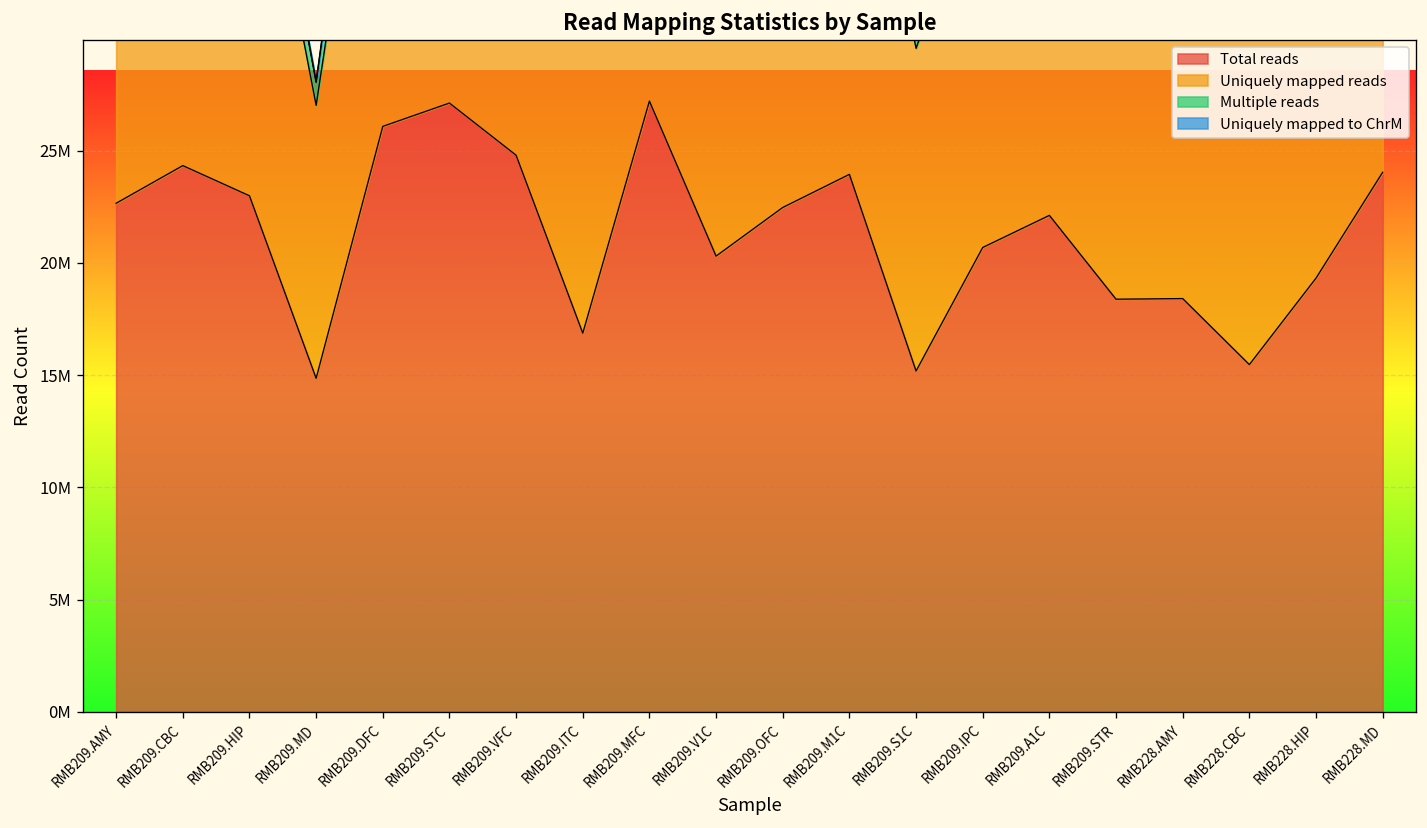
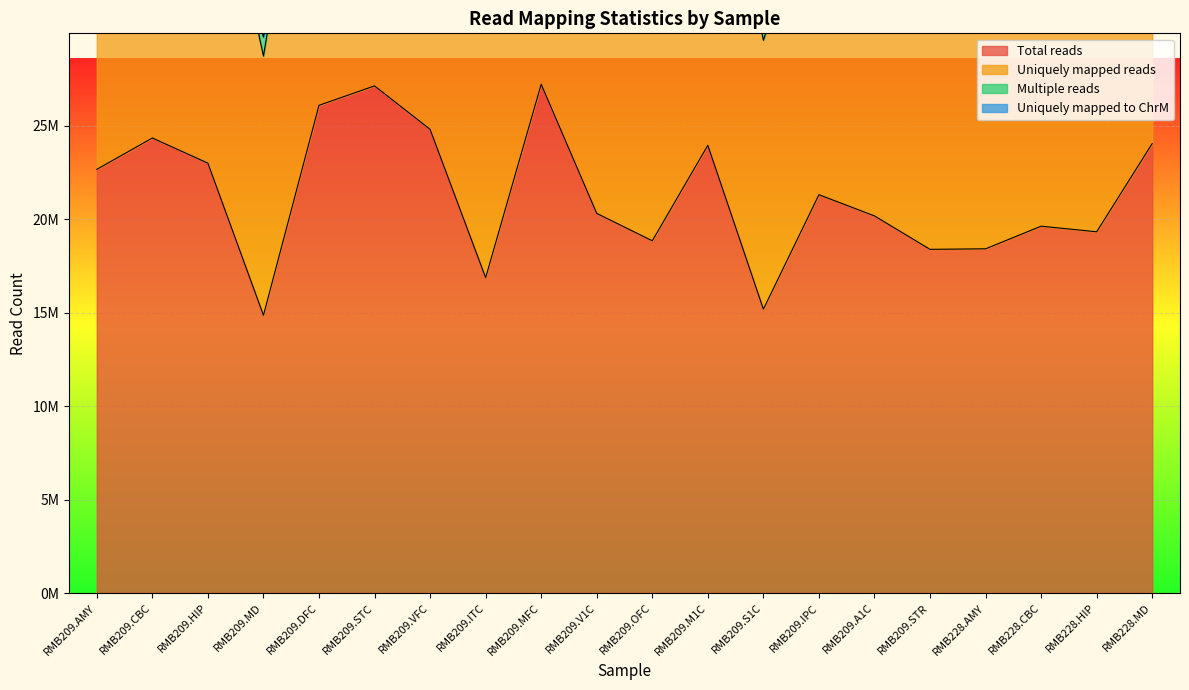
  {
    "Total reads": {
      "RMB209.AMY": 22700000,
      "RMB209.CBC": 24300000,
      "RMB209.HIP": 23000000,
      "RMB209.MD": 14900000,
      "RMB209.DFC": 26100000,
      "RMB209.STC": 27100000,
      "RMB209.VFC": 24800000,
      "RMB209.ITC": 16900000,
      "RMB209.MFC": 27200000,
      "RMB209.V1C": 20300000,
-     "RMB209.OFC": 22500000,
+     "RMB209.OFC": 18800000,
      "RMB209.M1C": 23900000,
      "RMB209.S1C": 15200000,
-     "RMB209.IPC": 20700000,
-     "RMB209.A1C": 22100000,
+     "RMB209.IPC": 21300000,
+     "RMB209.A1C": 20200000,
      "RMB209.STR": 18400000,
      "RMB228.AMY": 18400000,
-     "RMB228.CBC": 15500000,
+     "RMB228.CBC": 19600000,
      "RMB228.HIP": 19300000,
      "RMB228.MD": 24000000
    },
    "Uniquely mapped reads": {
-     "RMB209.MD": 12200000,
+     "RMB209.MD": 13900000,
      "RMB209.S1C": 14400000
    }
  }
